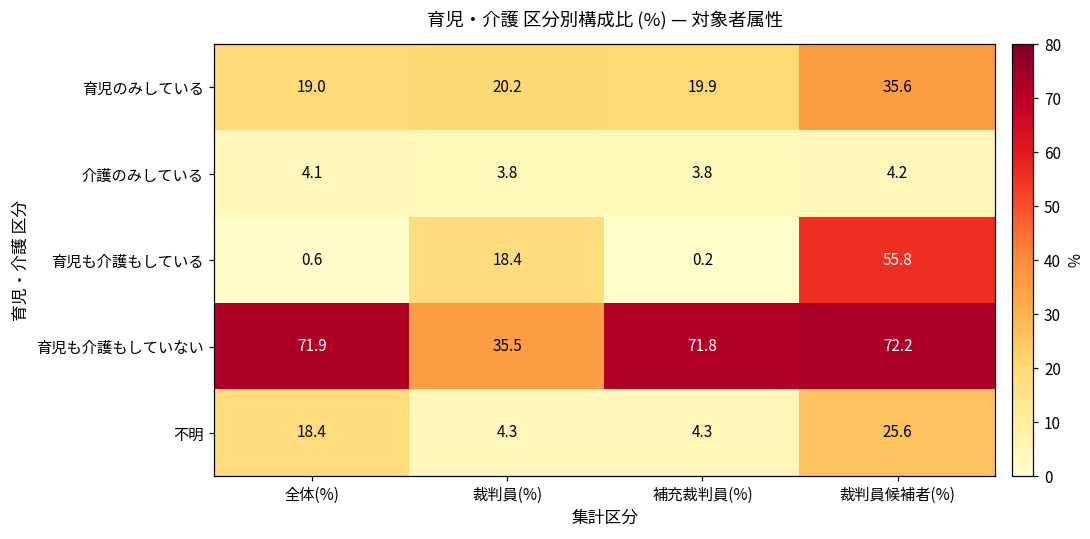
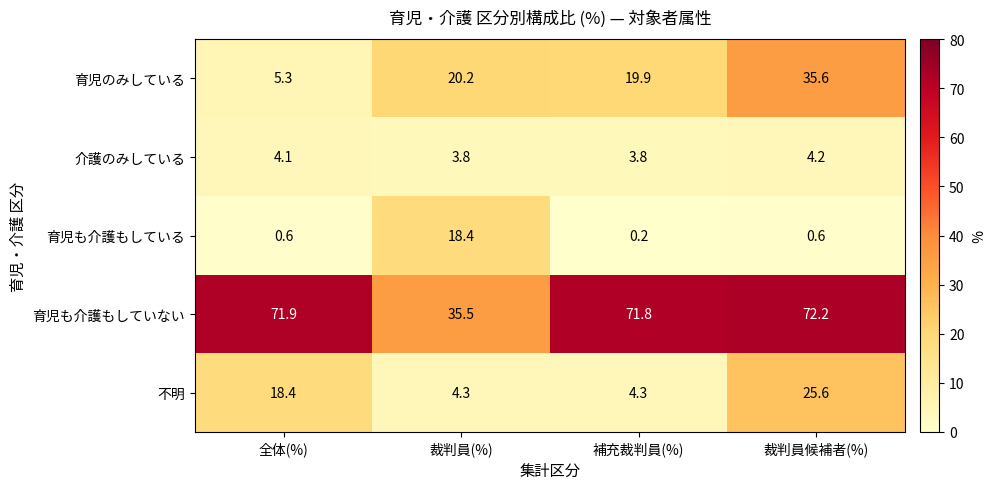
  {
    "育児のみしている": {
-     "全体(%)": 19.0,
+     "全体(%)": 5.3,
      "裁判員(%)": 20.2,
      "補充裁判員(%)": 19.9,
      "裁判員候補者(%)": 35.6
    },
    "介護のみしている": {
      "全体(%)": 4.1,
      "裁判員(%)": 3.8,
      "補充裁判員(%)": 3.8,
      "裁判員候補者(%)": 4.2
    },
    "育児も介護もしている": {
      "全体(%)": 0.6,
      "裁判員(%)": 18.4,
      "補充裁判員(%)": 0.2,
-     "裁判員候補者(%)": 55.8
+     "裁判員候補者(%)": 0.6
    },
    "育児も介護もしていない": {
      "全体(%)": 71.9,
      "裁判員(%)": 35.5,
      "補充裁判員(%)": 71.8,
      "裁判員候補者(%)": 72.2
    },
    "不明": {
      "全体(%)": 18.4,
      "裁判員(%)": 4.3,
      "補充裁判員(%)": 4.3,
      "裁判員候補者(%)": 25.6
    }
  }
